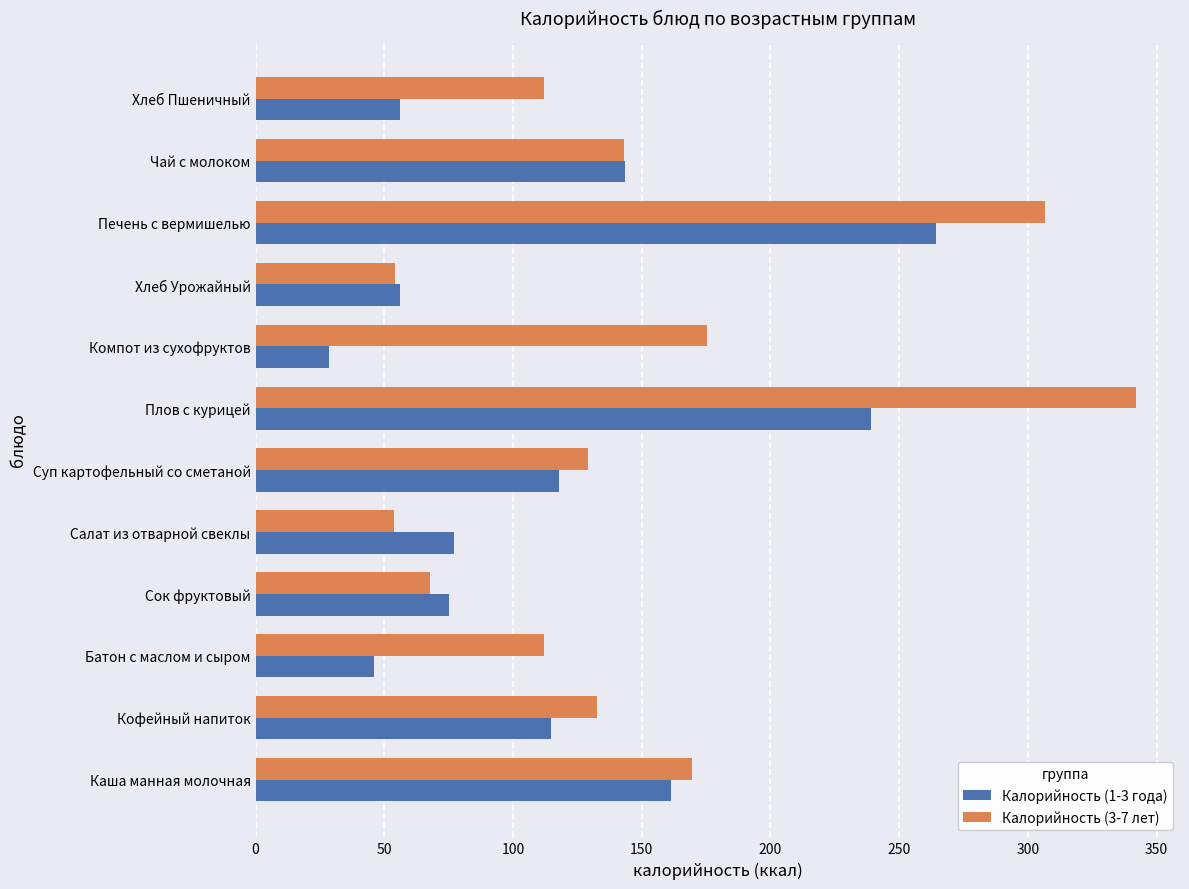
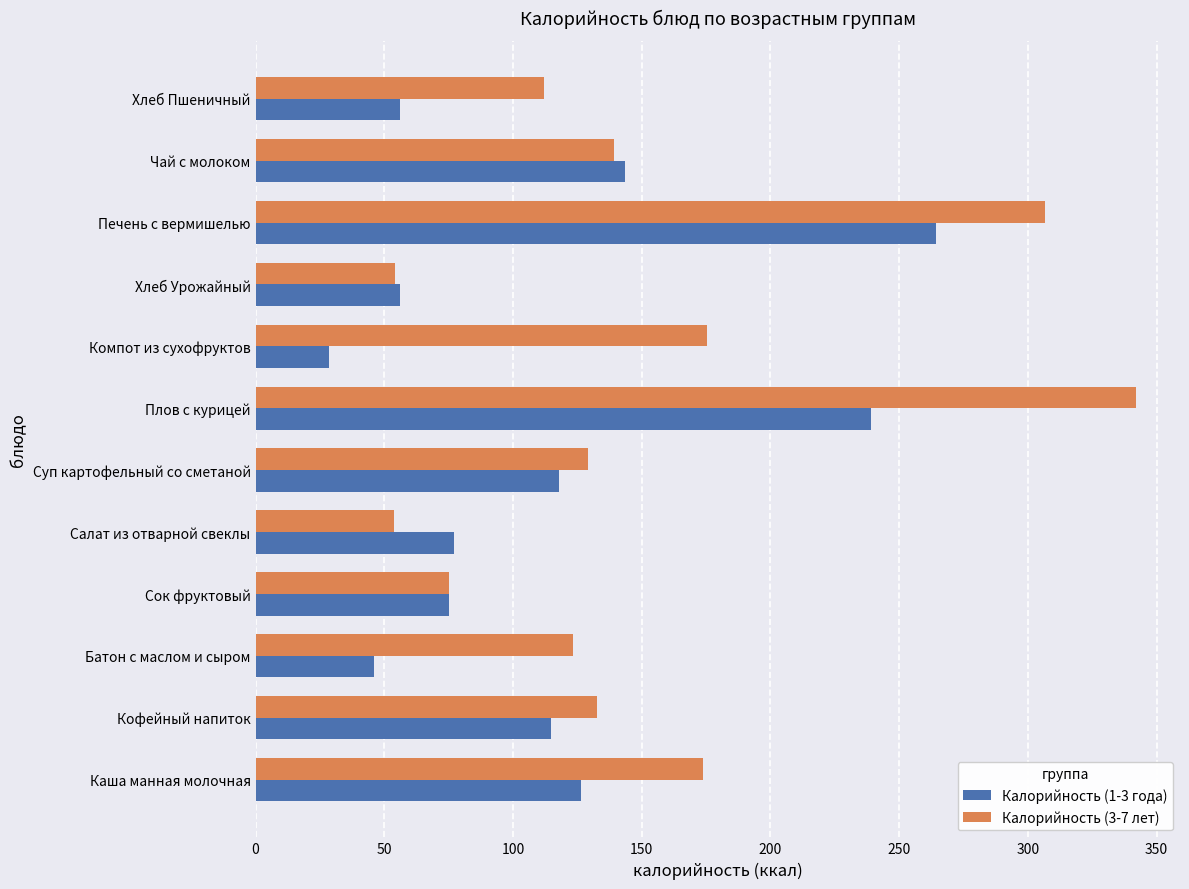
  {
    "Калорийность (1-3 года)": {
      "Хлеб Пшеничный": 56,
      "Чай с молоком": 144,
      "Печень с вермишелью": 264,
      "Хлеб Урожайный": 56,
      "Компот из сухофруктов": 29,
      "Плов с курицей": 239,
      "Суп картофельный со сметаной": 118,
      "Салат из отварной свеклы": 77,
      "Сок фруктовый": 75,
      "Батон с маслом и сыром": 46,
      "Кофейный напиток": 115,
-     "Каша манная молочная": 162
+     "Каша манная молочная": 126
    },
    "Калорийность (3-7 лет)": {
      "Хлеб Пшеничный": 112,
-     "Чай с молоком": 143,
+     "Чай с молоком": 139,
      "Печень с вермишелью": 307,
      "Хлеб Урожайный": 54,
      "Компот из сухофруктов": 175,
      "Плов с курицей": 342,
      "Суп картофельный со сметаной": 129,
      "Салат из отварной свеклы": 54,
-     "Сок фруктовый": 68,
-     "Батон с маслом и сыром": 112,
+     "Сок фруктовый": 75,
+     "Батон с маслом и сыром": 124,
      "Кофейный напиток": 133,
-     "Каша манная молочная": 169
+     "Каша манная молочная": 174
    }
  }
